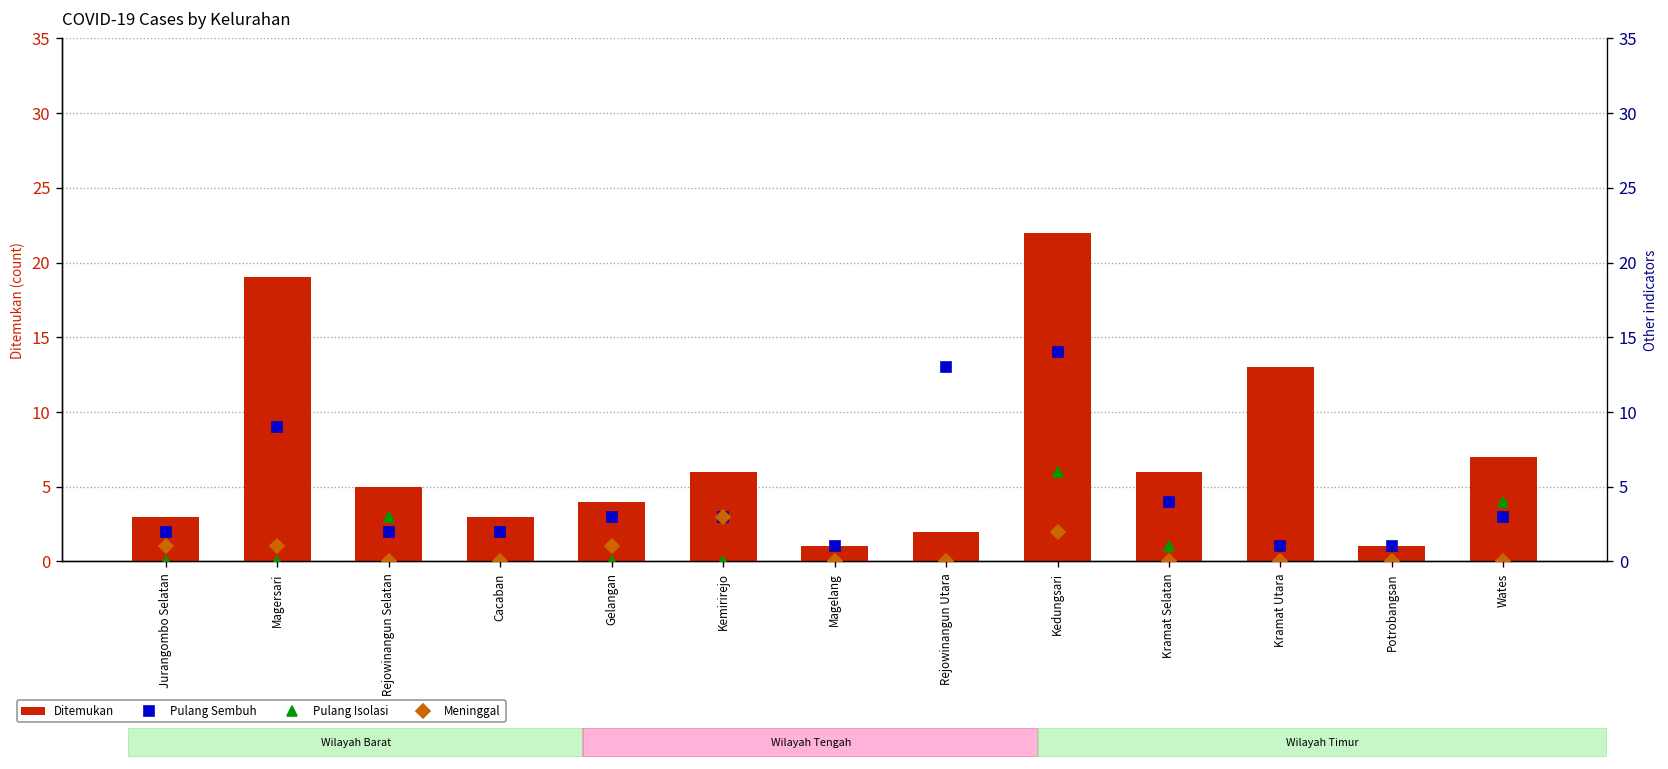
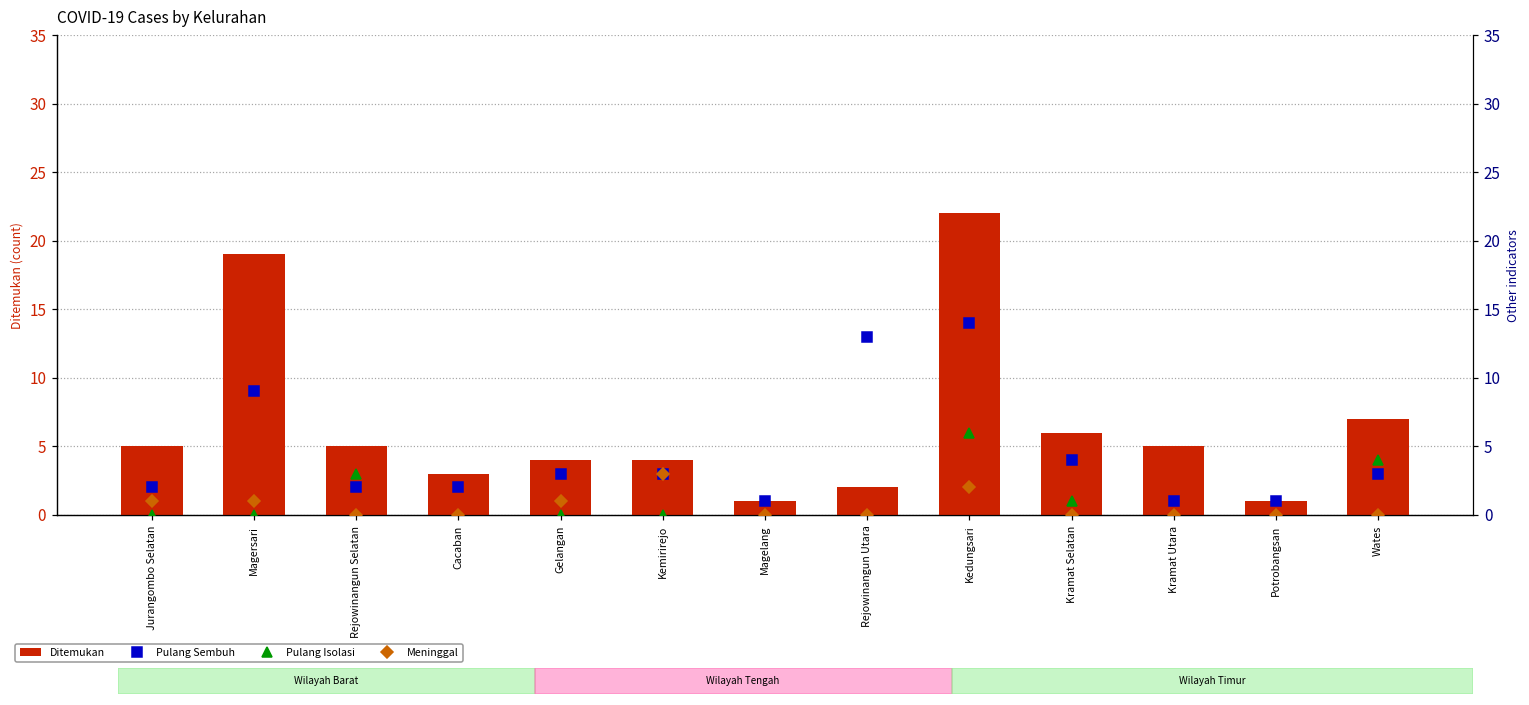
  {
    "Ditemukan": {
-     "Jurangombo Selatan": 3,
+     "Jurangombo Selatan": 5,
      "Magersari": 19,
      "Rejowinangun Selatan": 5,
      "Cacaban": 3,
      "Gelangan": 4,
-     "Kemirirejo": 6,
+     "Kemirirejo": 4,
      "Magelang": 1,
      "Rejowinangun Utara": 2,
      "Kedungsari": 22,
      "Kramat Selatan": 6,
-     "Kramat Utara": 13,
+     "Kramat Utara": 5,
      "Potrobangsan": 1,
      "Wates": 7
    },
    "Pulang Sembuh": {
      "Jurangombo Selatan": 2.0,
      "Magersari": 9.0,
      "Rejowinangun Selatan": 2.0,
      "Cacaban": 2.0,
      "Gelangan": 3.0,
      "Magelang": 1.0,
      "Rejowinangun Utara": 13.0,
      "Kedungsari": 14.0,
      "Kramat Selatan": 4.0,
      "Kramat Utara": 1.0,
      "Potrobangsan": 1.0,
      "Wates": 3.0
    },
    "Pulang Isolasi": {
      "Jurangombo Selatan": 0.0,
      "Magersari": 0.0,
      "Rejowinangun Selatan": 3.0,
      "Gelangan": 0.0,
      "Kemirirejo": 0.0,
      "Kedungsari": 6.0,
      "Kramat Selatan": 1.0,
      "Wates": 4.0
    },
    "Meninggal": {
      "Jurangombo Selatan": 1.0,
      "Magersari": 1.0,
      "Rejowinangun Selatan": 0.0,
      "Gelangan": 1.0,
      "Kedungsari": 2.0,
      "Kramat Selatan": 0.0,
      "Wates": 0.0
    }
  }
